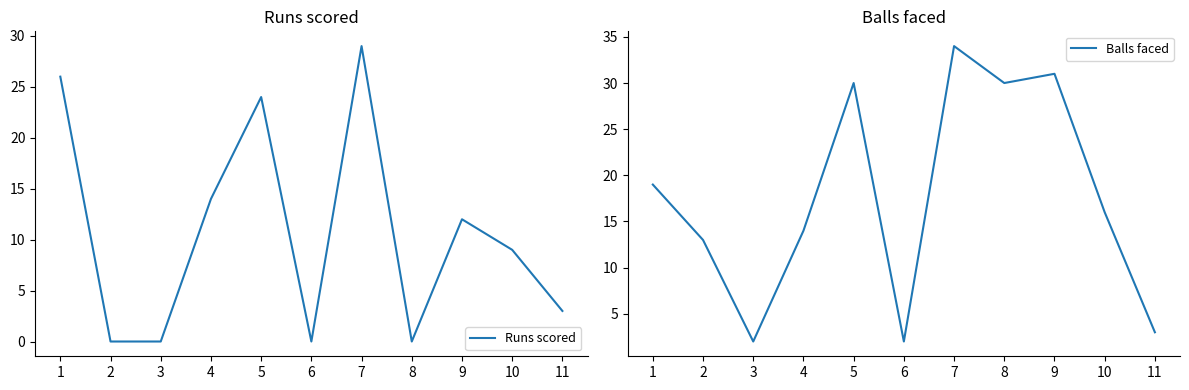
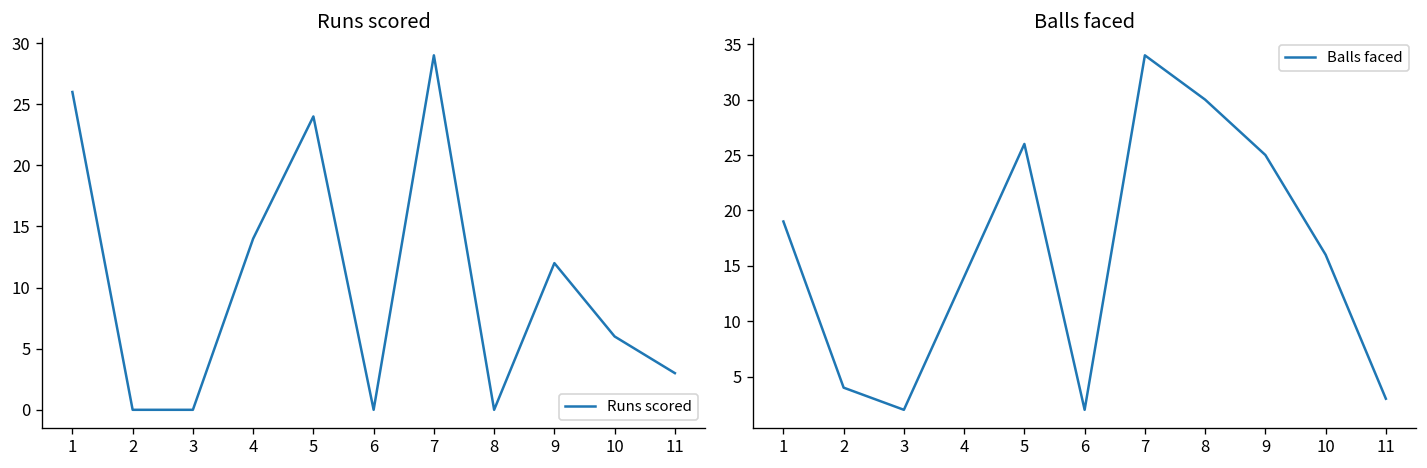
  {
    "Runs scored": {
      "1": 26,
      "2": 0,
      "3": 0,
      "4": 14,
      "5": 24,
      "6": 0,
      "7": 29,
      "8": 0,
      "9": 12,
-     "10": 9,
+     "10": 6,
      "11": 3
    },
    "Balls faced": {
      "1": 19,
-     "2": 13,
+     "2": 4,
      "3": 2,
      "4": 14,
-     "5": 30,
+     "5": 26,
      "6": 2,
      "7": 34,
      "8": 30,
-     "9": 31,
+     "9": 25,
      "10": 16,
      "11": 3
    }
  }
